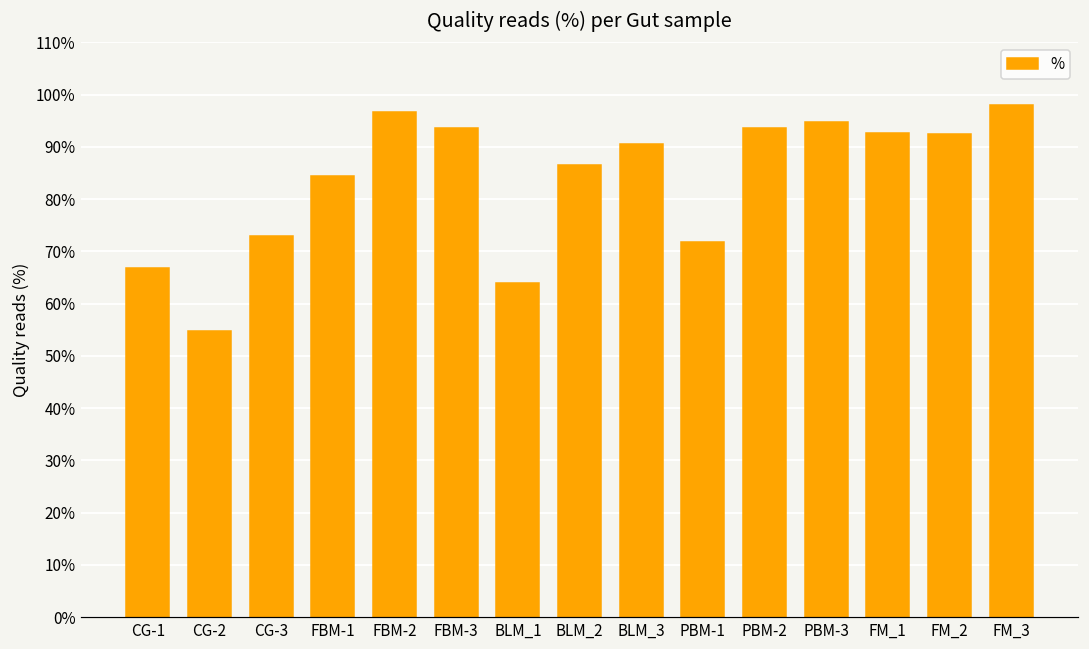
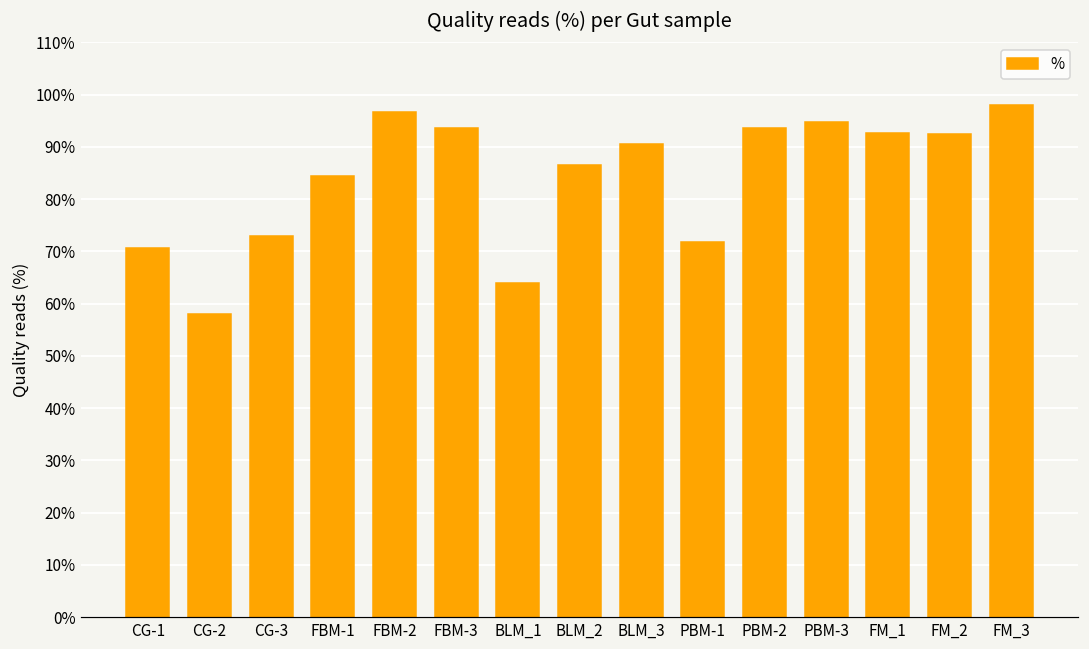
  {
-   "CG-1": "67%",
-   "CG-2": "55%",
+   "CG-1": "71%",
+   "CG-2": "58%",
    "CG-3": "73%",
    "FBM-1": "84%",
    "FBM-2": "97%",
    "FBM-3": "94%",
    "BLM_1": "64%",
    "BLM_2": "87%",
    "BLM_3": "90%",
    "PBM-1": "72%",
    "PBM-2": "94%",
    "PBM-3": "95%",
    "FM_1": "93%",
    "FM_2": "92%",
    "FM_3": "98%"
  }
